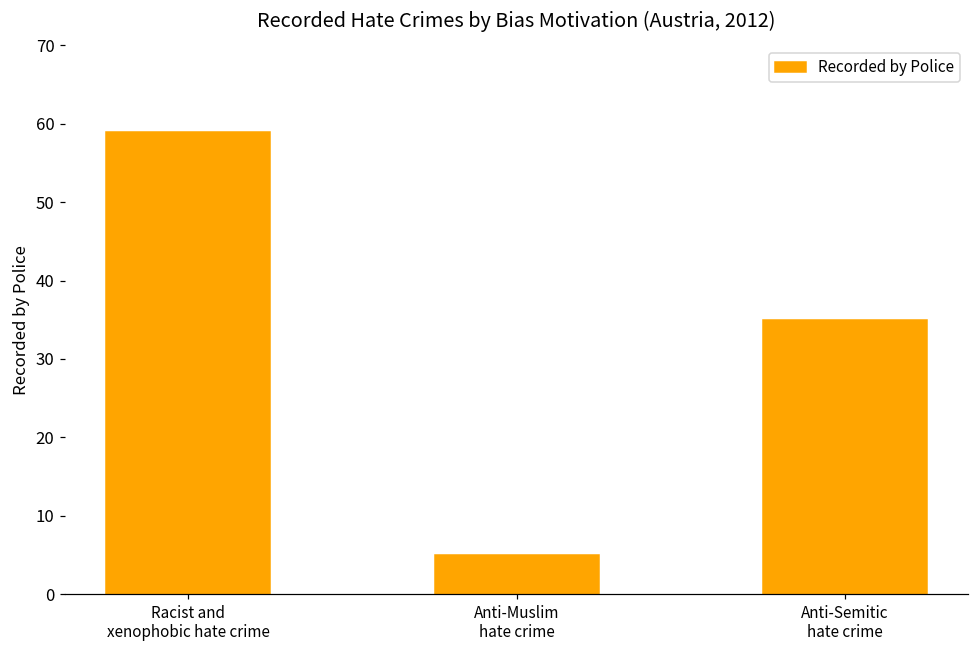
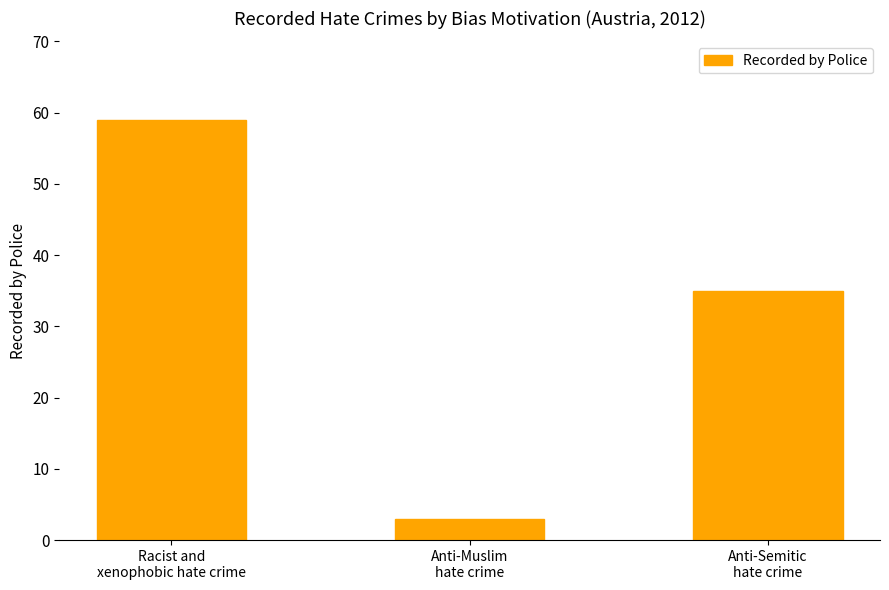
  {
    "Racist and xenophobic hate crime": 59,
-   "Anti-Muslim hate crime": 5,
+   "Anti-Muslim hate crime": 3,
    "Anti-Semitic hate crime": 35
  }
